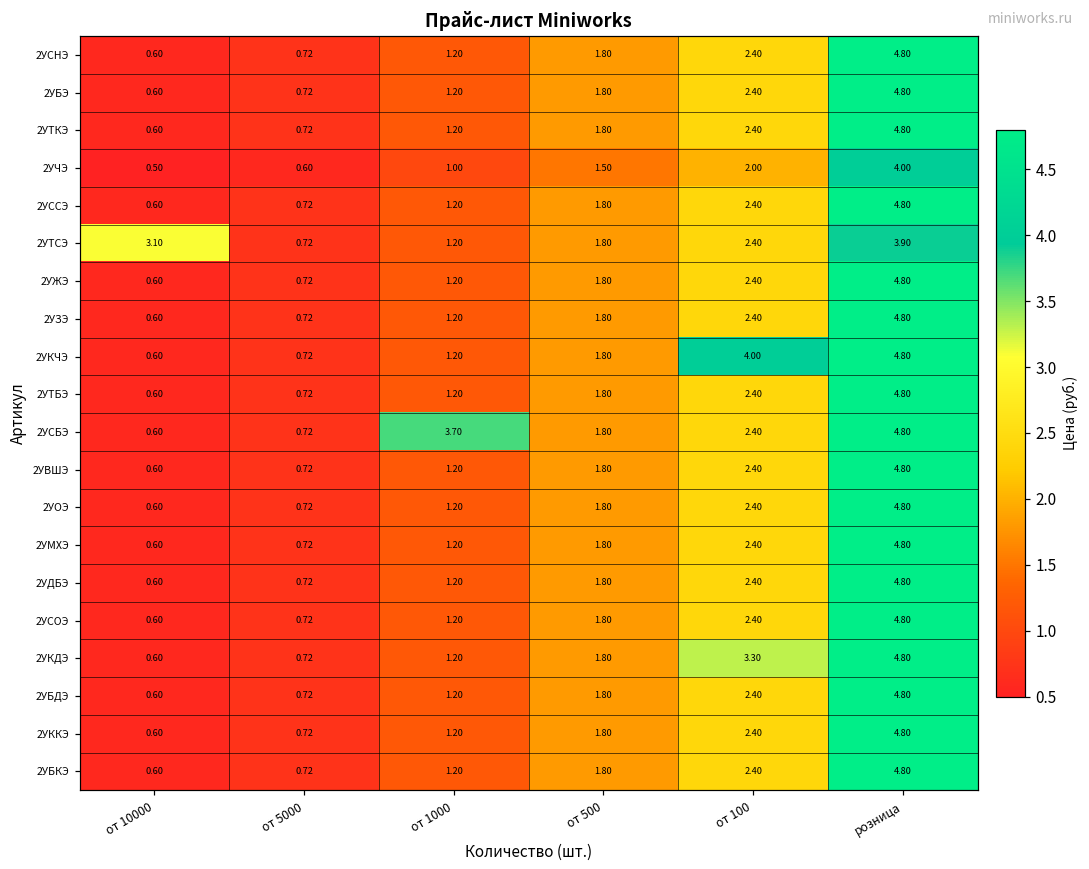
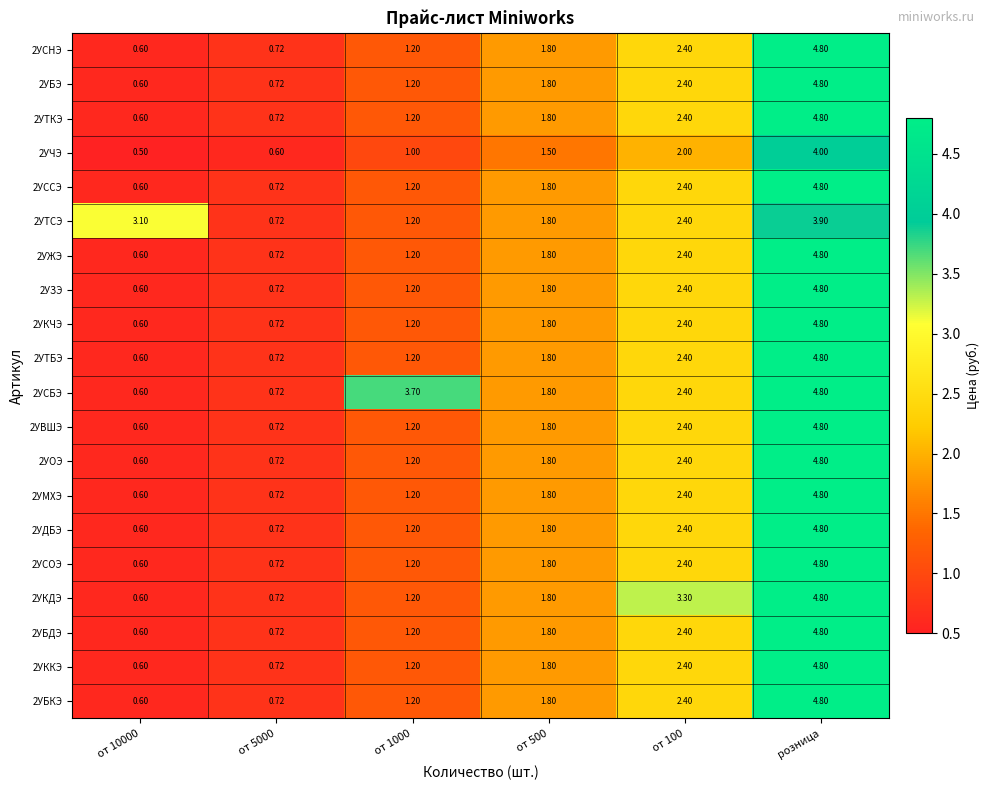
  {
    "2УСНЭ": {
      "от 10000": 0.60,
      "от 5000": 0.72,
      "от 1000": 1.20,
      "от 500": 1.80,
      "от 100": 2.40,
      "розница": 4.80
    },
    "2УБЭ": {
      "от 10000": 0.60,
      "от 5000": 0.72,
      "от 1000": 1.20,
      "от 500": 1.80,
      "от 100": 2.40,
      "розница": 4.80
    },
    "2УТКЭ": {
      "от 10000": 0.60,
      "от 5000": 0.72,
      "от 1000": 1.20,
      "от 500": 1.80,
      "от 100": 2.40,
      "розница": 4.80
    },
    "2УЧЭ": {
      "от 10000": 0.50,
      "от 5000": 0.60,
      "от 1000": 1.00,
      "от 500": 1.50,
      "от 100": 2.00,
      "розница": 4.00
    },
    "2УССЭ": {
      "от 10000": 0.60,
      "от 5000": 0.72,
      "от 1000": 1.20,
      "от 500": 1.80,
      "от 100": 2.40,
      "розница": 4.80
    },
    "2УТСЭ": {
      "от 10000": 3.10,
      "от 5000": 0.72,
      "от 1000": 1.20,
      "от 500": 1.80,
      "от 100": 2.40,
      "розница": 3.90
    },
    "2УЖЭ": {
      "от 10000": 0.60,
      "от 5000": 0.72,
      "от 1000": 1.20,
      "от 500": 1.80,
      "от 100": 2.40,
      "розница": 4.80
    },
    "2УЗЭ": {
      "от 10000": 0.60,
      "от 5000": 0.72,
      "от 1000": 1.20,
      "от 500": 1.80,
      "от 100": 2.40,
      "розница": 4.80
    },
    "2УКЧЭ": {
      "от 10000": 0.60,
      "от 5000": 0.72,
      "от 1000": 1.20,
      "от 500": 1.80,
-     "от 100": 4.00,
+     "от 100": 2.40,
      "розница": 4.80
    },
    "2УТБЭ": {
      "от 10000": 0.60,
      "от 5000": 0.72,
      "от 1000": 1.20,
      "от 500": 1.80,
      "от 100": 2.40,
      "розница": 4.80
    },
    "2УСБЭ": {
      "от 10000": 0.60,
      "от 5000": 0.72,
      "от 1000": 3.70,
      "от 500": 1.80,
      "от 100": 2.40,
      "розница": 4.80
    },
    "2УВШЭ": {
      "от 10000": 0.60,
      "от 5000": 0.72,
      "от 1000": 1.20,
      "от 500": 1.80,
      "от 100": 2.40,
      "розница": 4.80
    },
    "2УОЭ": {
      "от 10000": 0.60,
      "от 5000": 0.72,
      "от 1000": 1.20,
      "от 500": 1.80,
      "от 100": 2.40,
      "розница": 4.80
    },
    "2УМХЭ": {
      "от 10000": 0.60,
      "от 5000": 0.72,
      "от 1000": 1.20,
      "от 500": 1.80,
      "от 100": 2.40,
      "розница": 4.80
    },
    "2УДБЭ": {
      "от 10000": 0.60,
      "от 5000": 0.72,
      "от 1000": 1.20,
      "от 500": 1.80,
      "от 100": 2.40,
      "розница": 4.80
    },
    "2УСОЭ": {
      "от 10000": 0.60,
      "от 5000": 0.72,
      "от 1000": 1.20,
      "от 500": 1.80,
      "от 100": 2.40,
      "розница": 4.80
    },
    "2УКДЭ": {
      "от 10000": 0.60,
      "от 5000": 0.72,
      "от 1000": 1.20,
      "от 500": 1.80,
      "от 100": 3.30,
      "розница": 4.80
    },
    "2УБДЭ": {
      "от 10000": 0.60,
      "от 5000": 0.72,
      "от 1000": 1.20,
      "от 500": 1.80,
      "от 100": 2.40,
      "розница": 4.80
    },
    "2УККЭ": {
      "от 10000": 0.60,
      "от 5000": 0.72,
      "от 1000": 1.20,
      "от 500": 1.80,
      "от 100": 2.40,
      "розница": 4.80
    },
    "2УБКЭ": {
      "от 10000": 0.60,
      "от 5000": 0.72,
      "от 1000": 1.20,
      "от 500": 1.80,
      "от 100": 2.40,
      "розница": 4.80
    }
  }
